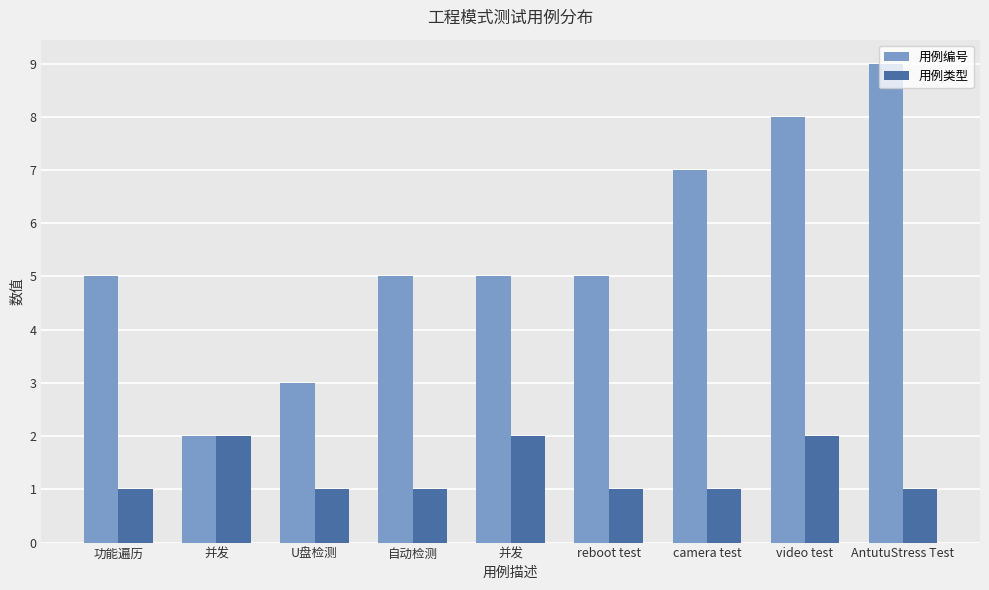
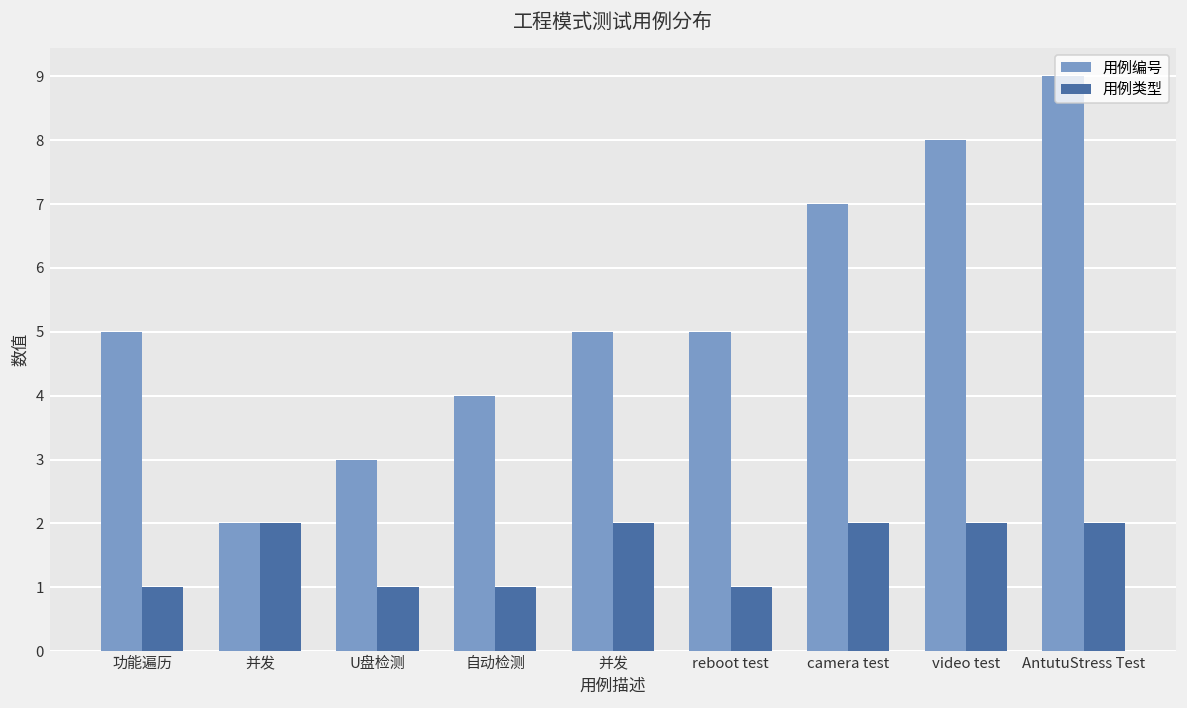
  {
    "用例编号": {
      "功能遍历": 5,
      "U盘检测": 3,
-     "自动检测": 5,
+     "自动检测": 4,
      "reboot test": 5,
      "camera test": 7,
      "video test": 8
    },
    "用例类型": {
      "功能遍历": 1,
      "U盘检测": 1,
      "自动检测": 1,
      "reboot test": 1,
-     "camera test": 1,
+     "camera test": 2,
      "video test": 2,
-     "AntutuStress Test": 1
+     "AntutuStress Test": 2
    }
  }
